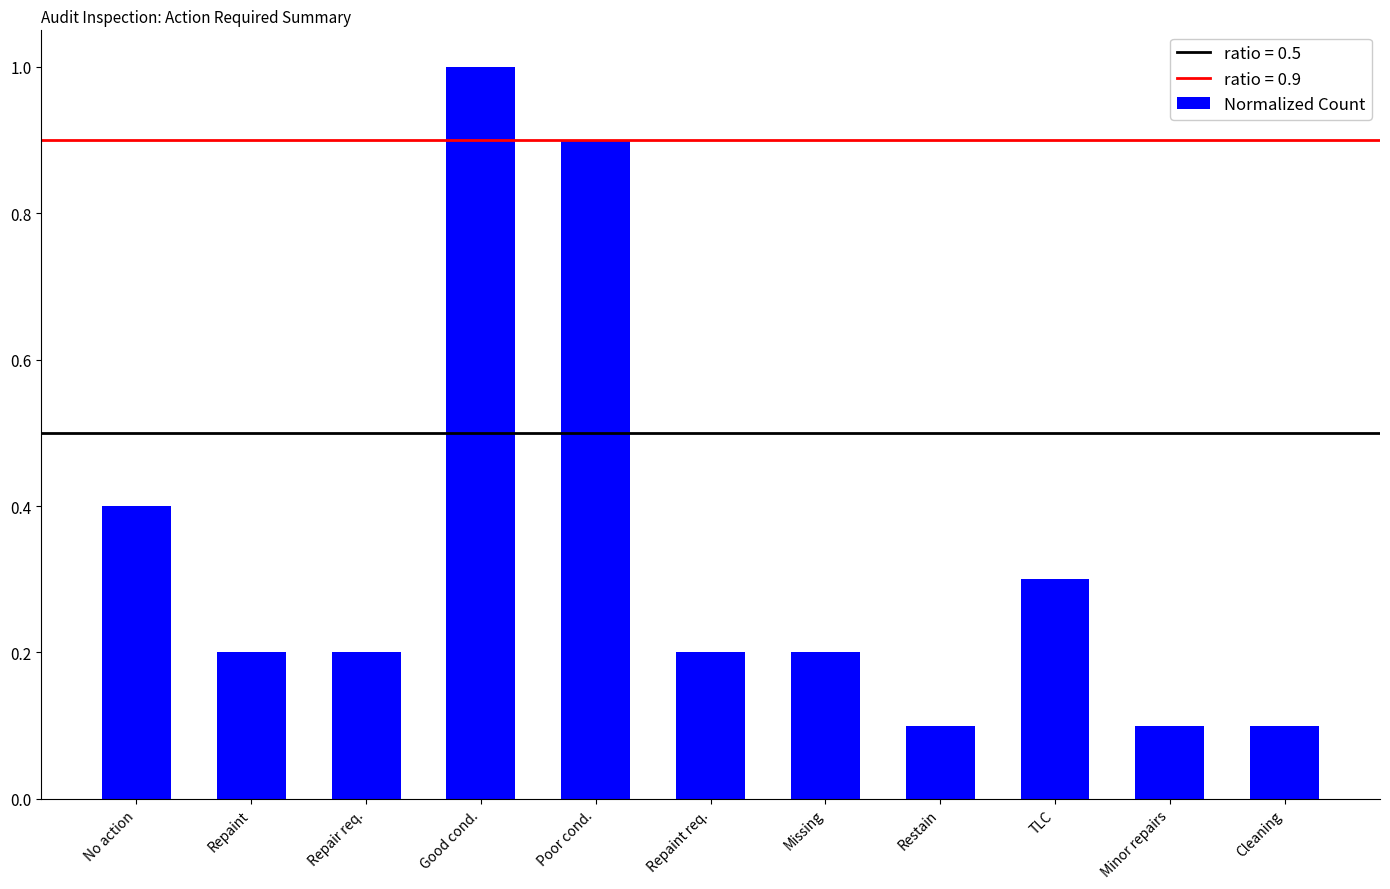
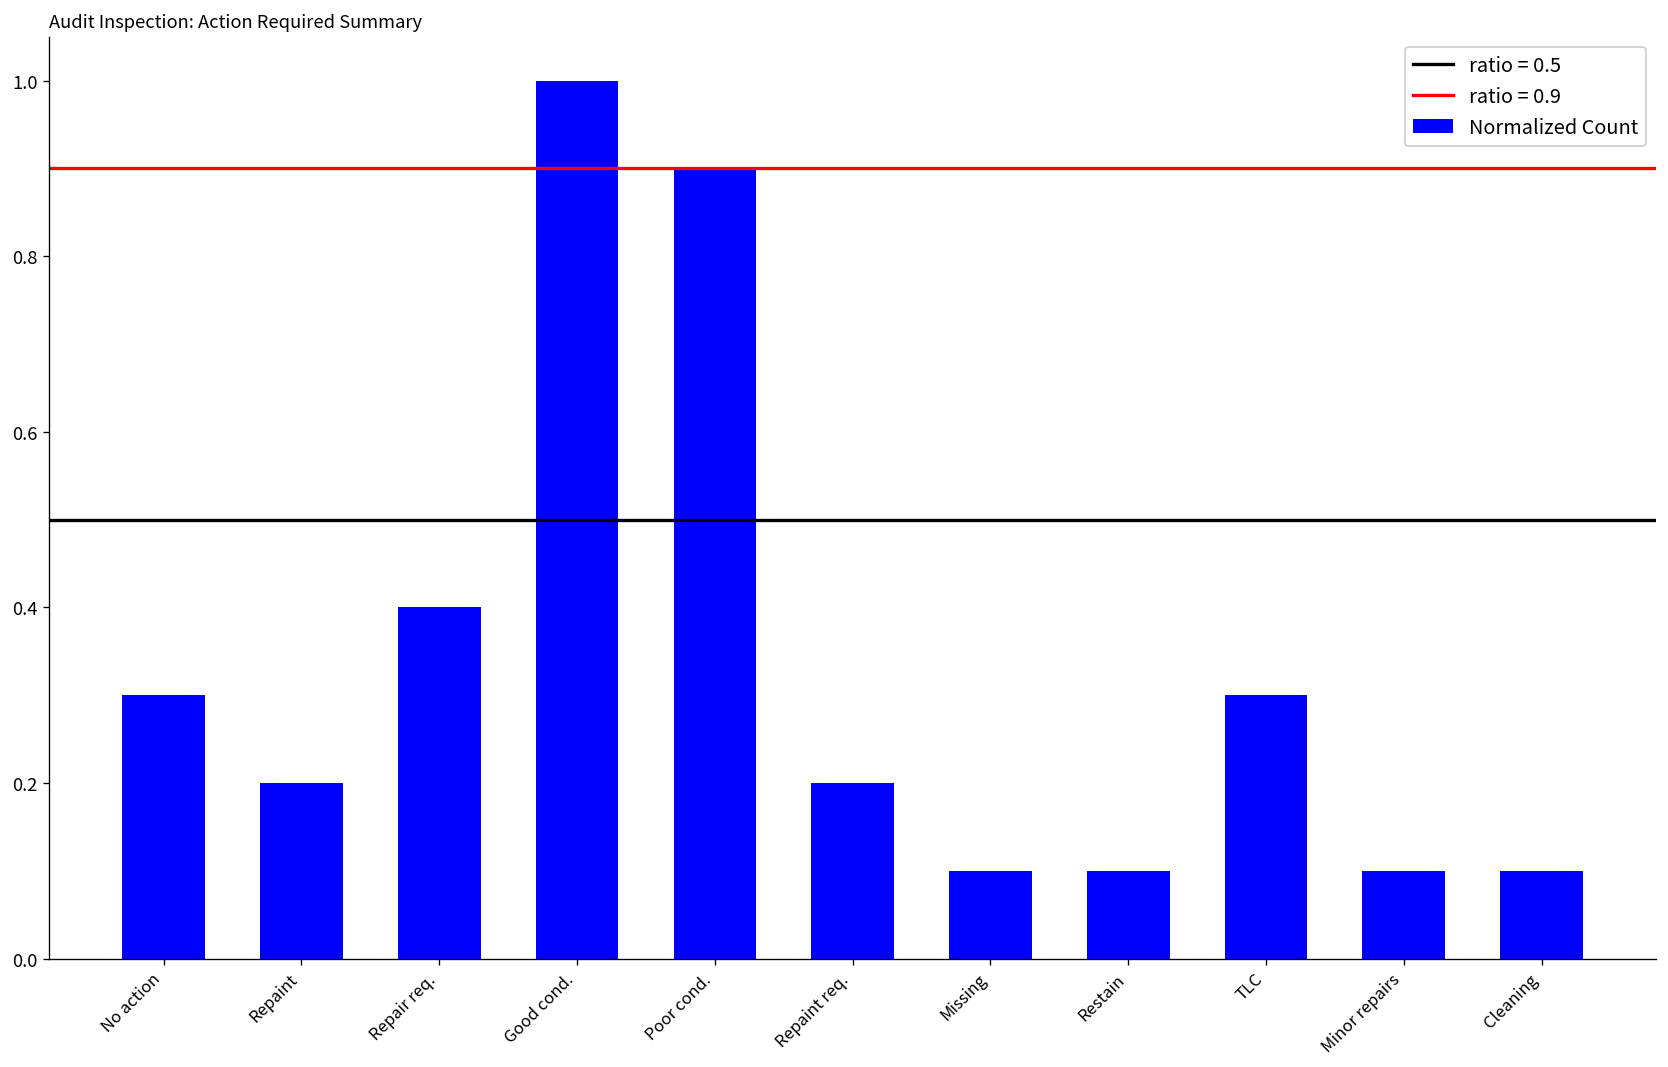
  {
-   "No action": 0.40,
+   "No action": 0.30,
    "Repaint": 0.20,
-   "Repair req.": 0.20,
+   "Repair req.": 0.40,
    "Good cond.": 1.00,
    "Poor cond.": 0.90,
    "Repaint req.": 0.20,
-   "Missing": 0.20,
+   "Missing": 0.10,
    "Restain": 0.10,
    "TLC": 0.30,
    "Minor repairs": 0.10,
    "Cleaning": 0.10
  }
